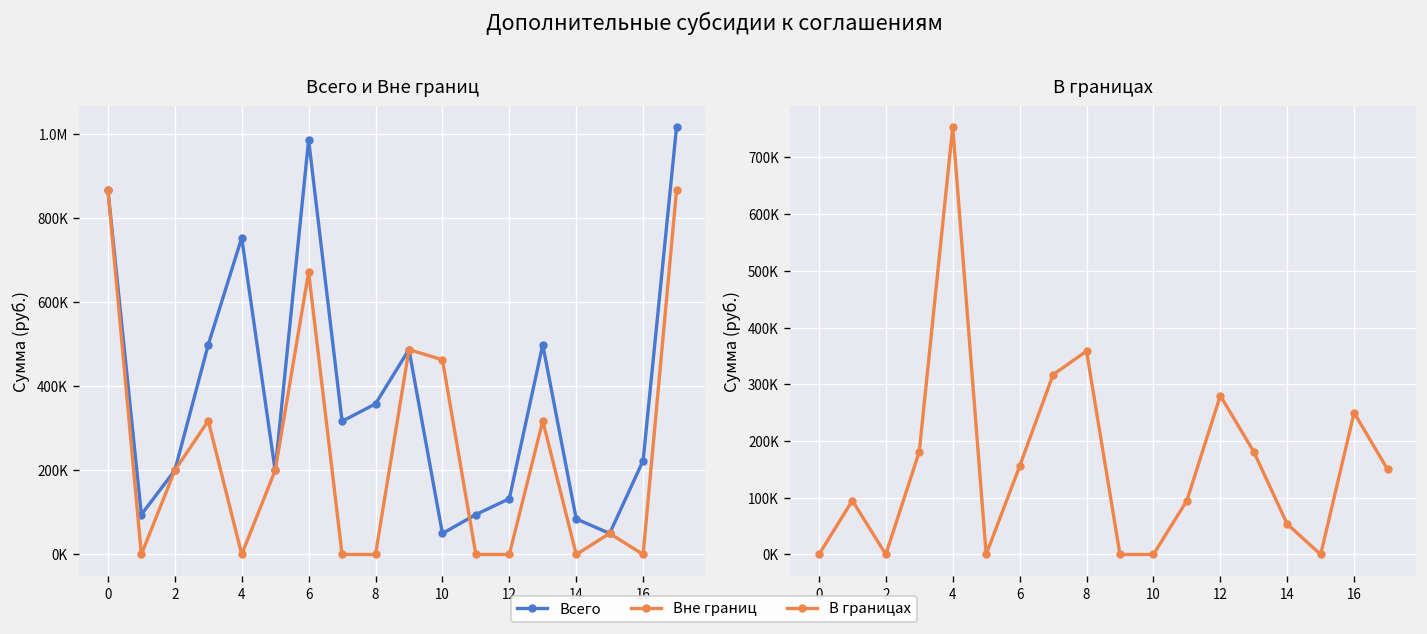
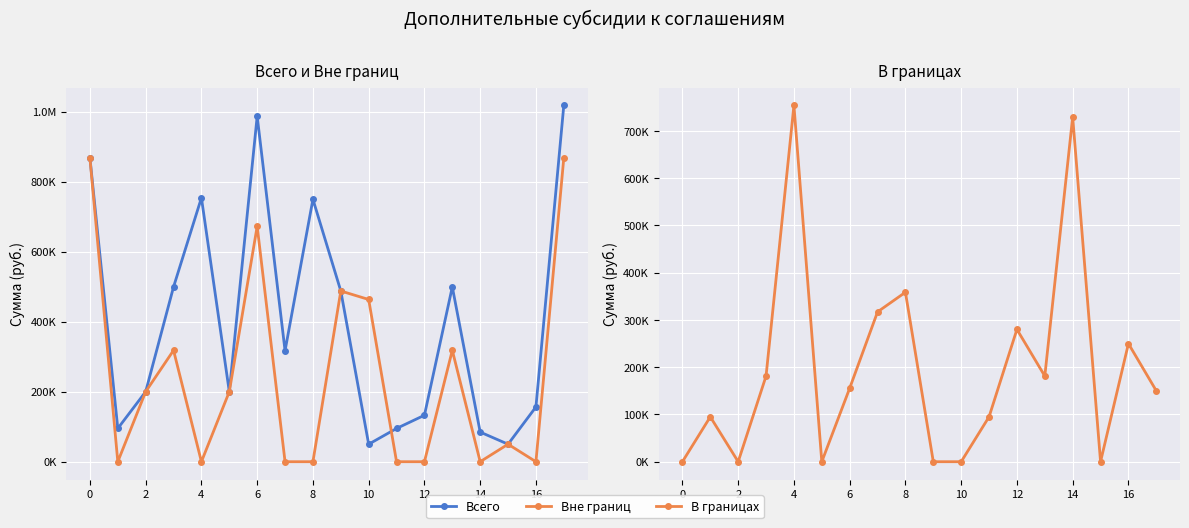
  {
    "Всего и Вне границ": {
      "Всего": {
        "4": 750000,
        "6": 990000,
-       "8": 360000,
+       "8": 750000,
        "10": 50000,
        "12": 130000,
        "14": 80000,
-       "16": 220000
+       "16": 160000
      },
      "Вне границ": {
        "4": 0,
        "6": 670000,
        "8": 0,
        "10": 460000,
        "12": 0,
        "14": 0,
        "16": 0
      }
    },
    "В границах": {
      "0": 0,
      "2": 0,
      "4": 750000,
      "6": 160000,
      "8": 360000,
      "10": 0,
      "12": 280000,
-     "14": 50000,
+     "14": 730000,
      "16": 250000
    }
  }
